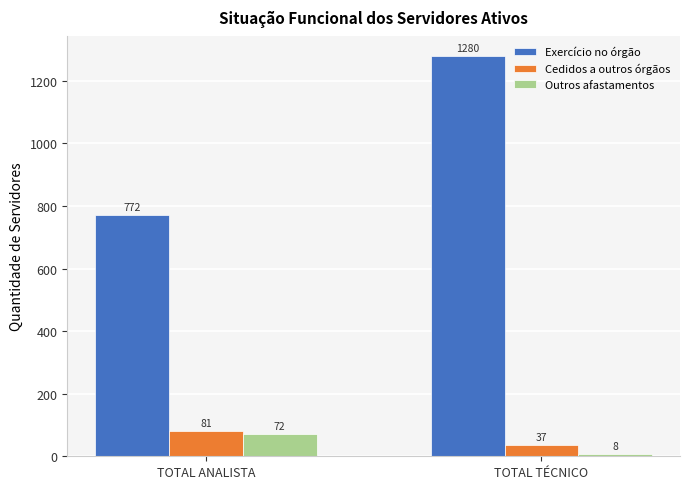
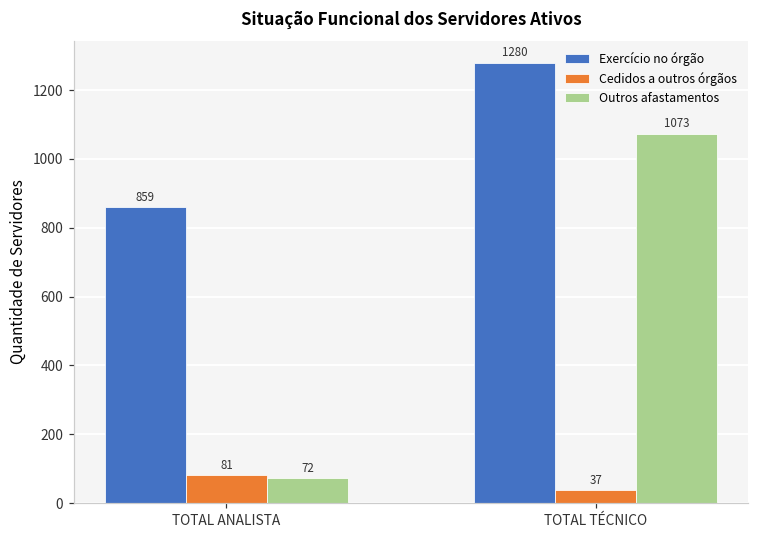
  {
    "Exercício no órgão": {
-     "TOTAL ANALISTA": 772,
+     "TOTAL ANALISTA": 859,
      "TOTAL TÉCNICO": 1280
    },
    "Cedidos a outros órgãos": {
      "TOTAL ANALISTA": 81,
      "TOTAL TÉCNICO": 37
    },
    "Outros afastamentos": {
      "TOTAL ANALISTA": 72,
-     "TOTAL TÉCNICO": 8
+     "TOTAL TÉCNICO": 1073
    }
  }
